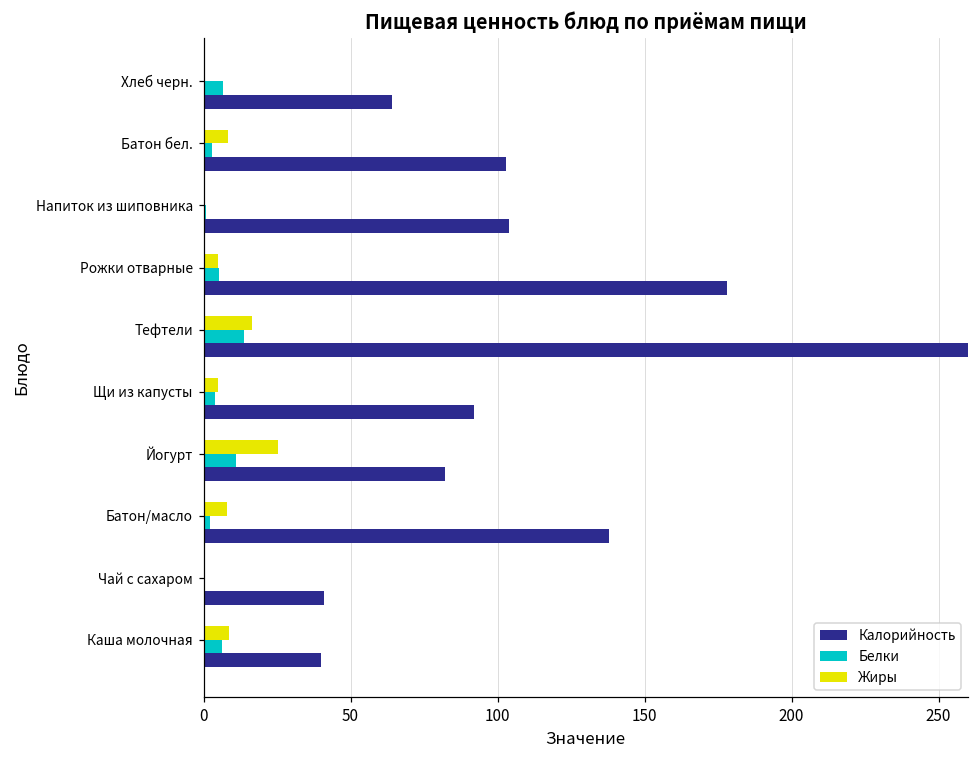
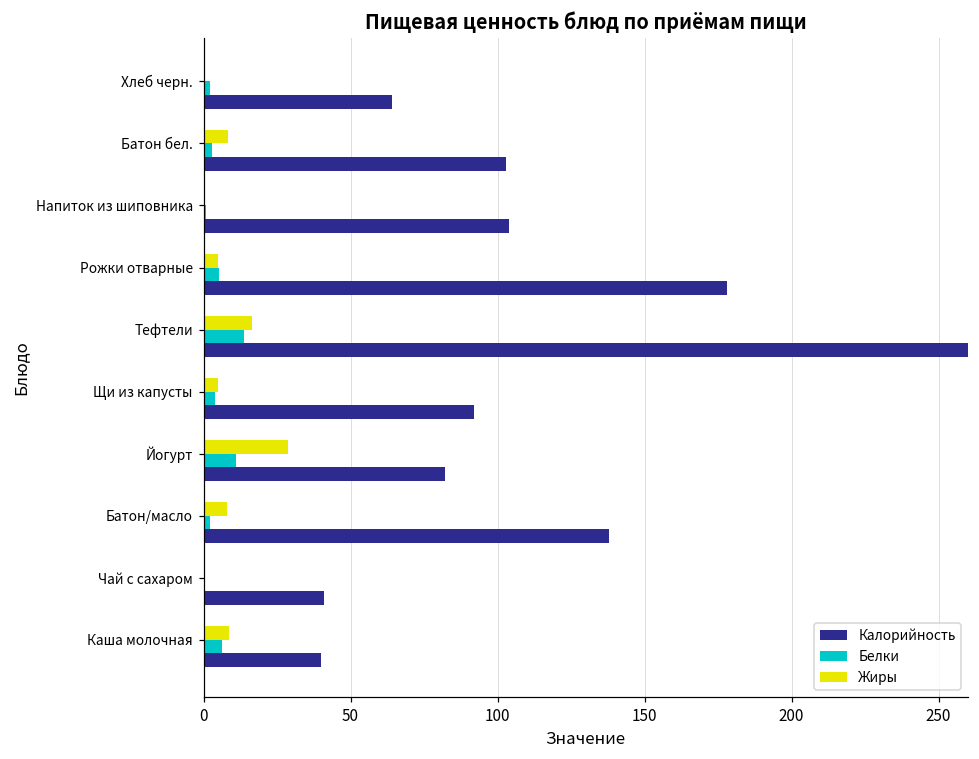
  {
    "Калорийность": {
      "Хлеб черн.": 64,
      "Батон бел.": 103,
      "Напиток из шиповника": 104,
      "Рожки отварные": 178,
      "Щи из капусты": 92,
      "Йогурт": 82,
      "Батон/масло": 138,
      "Чай с сахаром": 41,
      "Каша молочная": 40
    },
    "Белки": {
-     "Хлеб черн.": 7,
+     "Хлеб черн.": 2,
      "Батон бел.": 3,
      "Рожки отварные": 5,
      "Тефтели": 14,
      "Щи из капусты": 4,
      "Йогурт": 11,
      "Батон/масло": 2,
      "Каша молочная": 6
    },
    "Жиры": {
      "Батон бел.": 8,
      "Рожки отварные": 5,
      "Тефтели": 17,
      "Щи из капусты": 5,
-     "Йогурт": 25,
+     "Йогурт": 29,
      "Батон/масло": 8,
      "Каша молочная": 9
    }
  }
